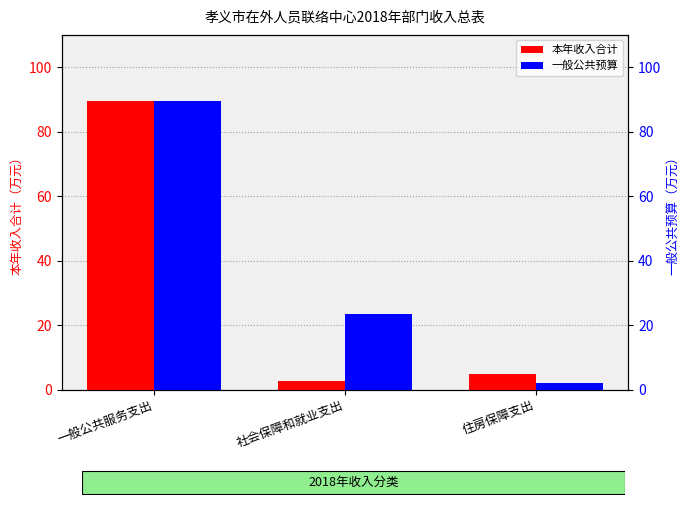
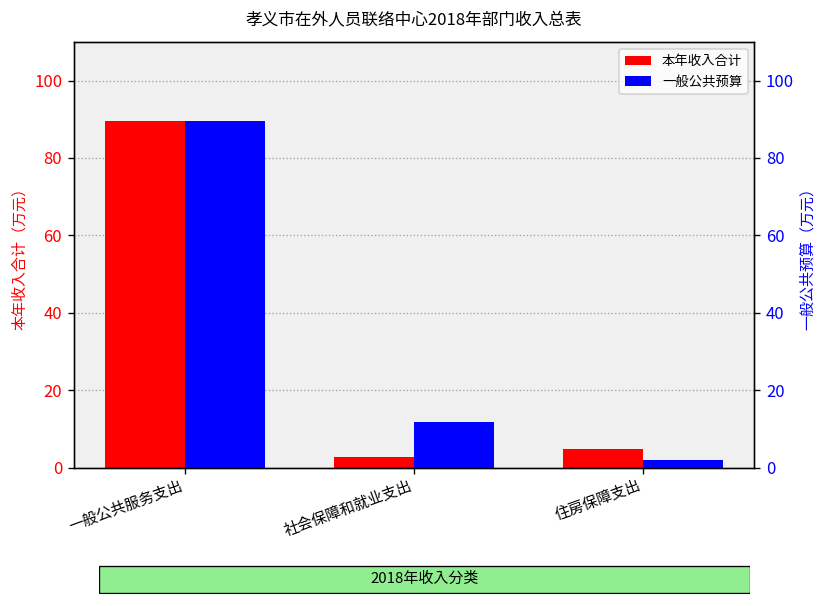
  {
    "本年收入合计": {
      "一般公共服务支出": 90,
      "社会保障和就业支出": 3,
      "住房保障支出": 5
    },
    "一般公共预算": {
      "一般公共服务支出": 90,
-     "社会保障和就业支出": 23,
+     "社会保障和就业支出": 12,
      "住房保障支出": 2
    }
  }
